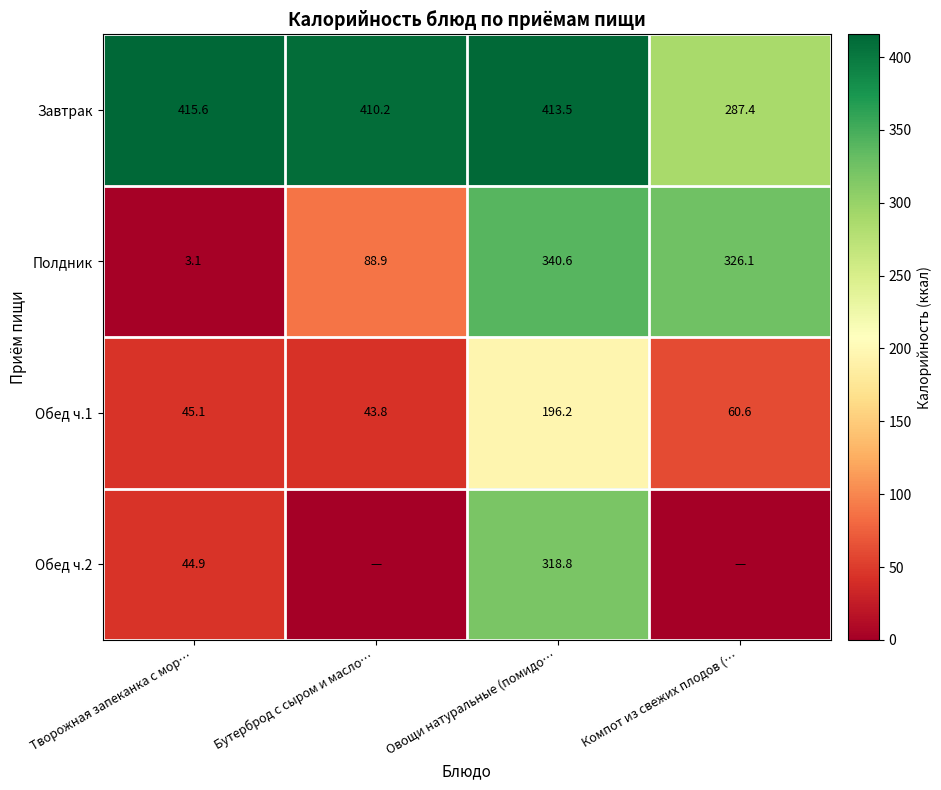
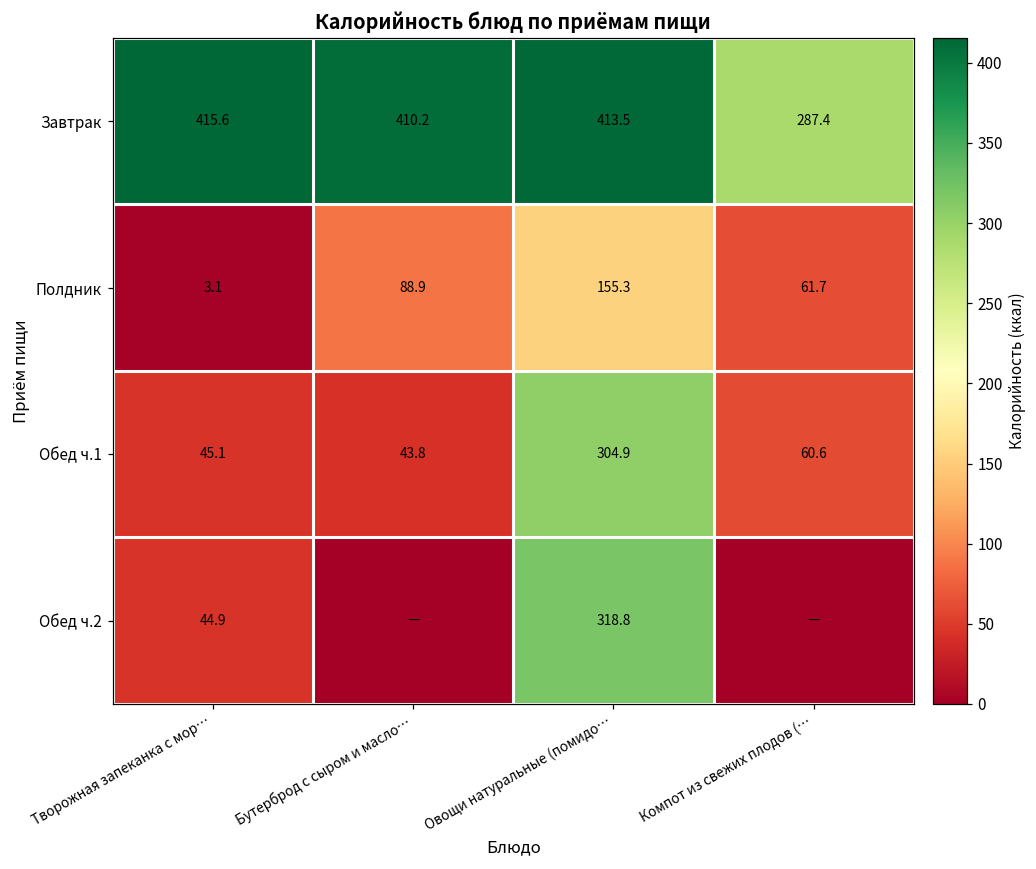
  {
    "Завтрак": {
      "Творожная запеканка с мор…": 415.6,
      "Бутерброд с сыром и масло…": 410.2,
      "Овощи натуральные (помидо…": 413.5,
      "Компот из свежих плодов (…": 287.4
    },
    "Полдник": {
      "Творожная запеканка с мор…": 3.1,
      "Бутерброд с сыром и масло…": 88.9,
-     "Овощи натуральные (помидо…": 340.6,
-     "Компот из свежих плодов (…": 326.1
+     "Овощи натуральные (помидо…": 155.3,
+     "Компот из свежих плодов (…": 61.7
    },
    "Обед ч.1": {
      "Творожная запеканка с мор…": 45.1,
      "Бутерброд с сыром и масло…": 43.8,
-     "Овощи натуральные (помидо…": 196.2,
+     "Овощи натуральные (помидо…": 304.9,
      "Компот из свежих плодов (…": 60.6
    },
    "Обед ч.2": {
      "Творожная запеканка с мор…": 44.9,
      "Овощи натуральные (помидо…": 318.8
    }
  }
